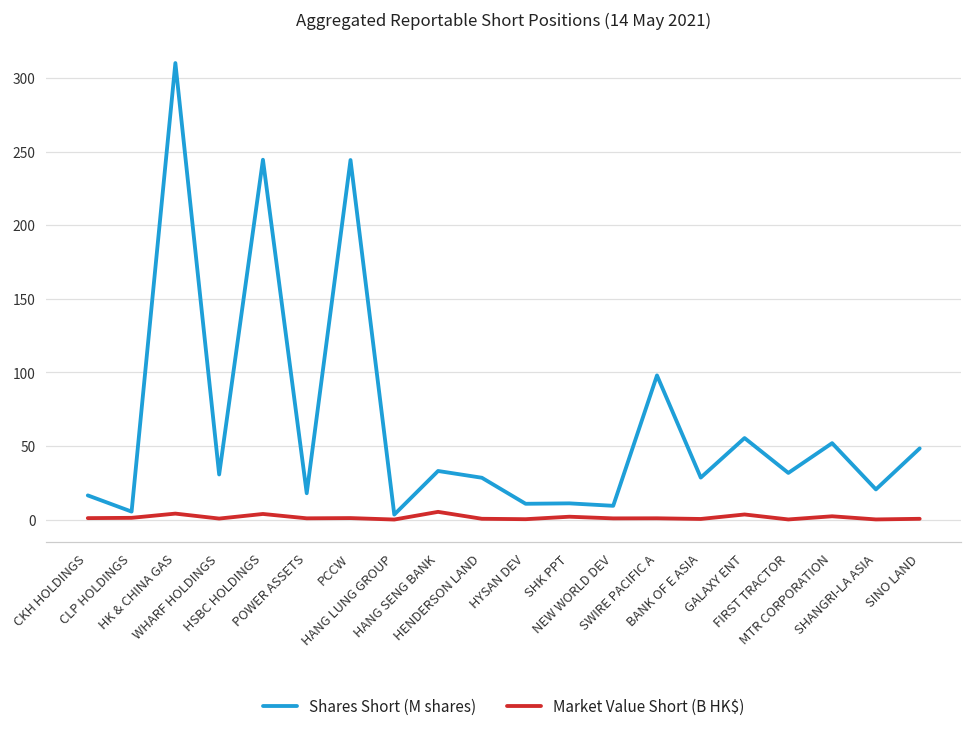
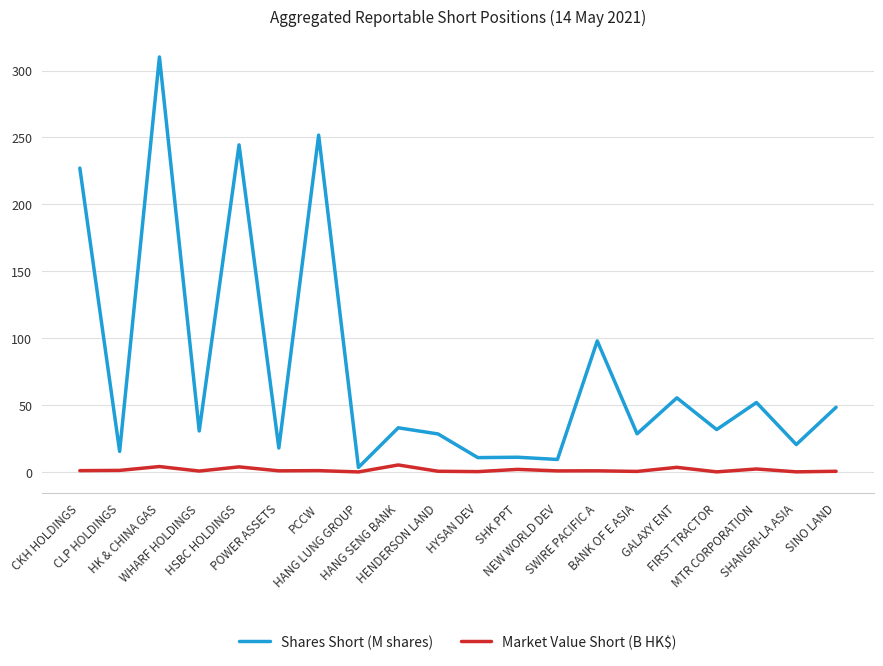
  {
    "Shares Short (M shares)": {
-     "CKH HOLDINGS": 16,
-     "CLP HOLDINGS": 5,
+     "CKH HOLDINGS": 227,
+     "CLP HOLDINGS": 15,
      "HK & CHINA GAS": 310,
      "WHARF HOLDINGS": 31,
      "HSBC HOLDINGS": 244,
      "POWER ASSETS": 18,
-     "PCCW": 244,
+     "PCCW": 252,
      "HANG LUNG GROUP": 3,
      "HANG SENG BANK": 33,
      "HENDERSON LAND": 28,
      "HYSAN DEV": 11,
      "SHK PPT": 11,
      "NEW WORLD DEV": 9,
      "SWIRE PACIFIC A": 98,
      "BANK OF E ASIA": 29,
      "GALAXY ENT": 55,
      "FIRST TRACTOR": 32,
      "MTR CORPORATION": 52,
      "SHANGRI-LA ASIA": 21,
      "SINO LAND": 48
    },
    "Market Value Short (B HK$)": {
      "CKH HOLDINGS": 1,
      "CLP HOLDINGS": 1,
      "HK & CHINA GAS": 4,
      "WHARF HOLDINGS": 1,
      "HSBC HOLDINGS": 4,
      "POWER ASSETS": 1,
      "PCCW": 1,
      "HANG LUNG GROUP": 0,
      "HANG SENG BANK": 5,
      "HENDERSON LAND": 1,
      "HYSAN DEV": 0,
      "SHK PPT": 2,
      "NEW WORLD DEV": 1,
      "SWIRE PACIFIC A": 1,
      "BANK OF E ASIA": 0,
      "GALAXY ENT": 4,
      "FIRST TRACTOR": 0,
      "MTR CORPORATION": 2,
      "SHANGRI-LA ASIA": 0,
      "SINO LAND": 1
    }
  }
